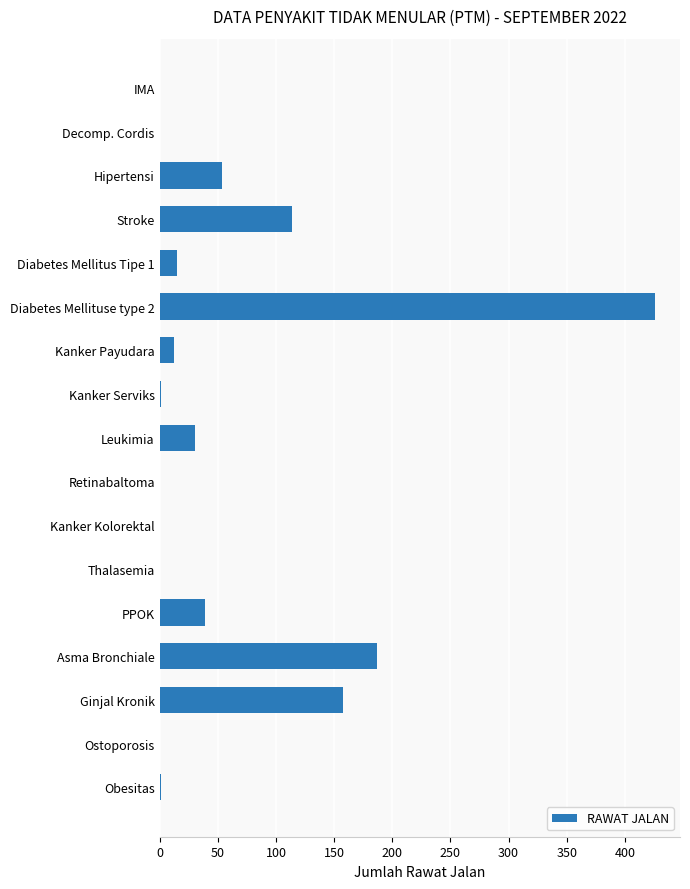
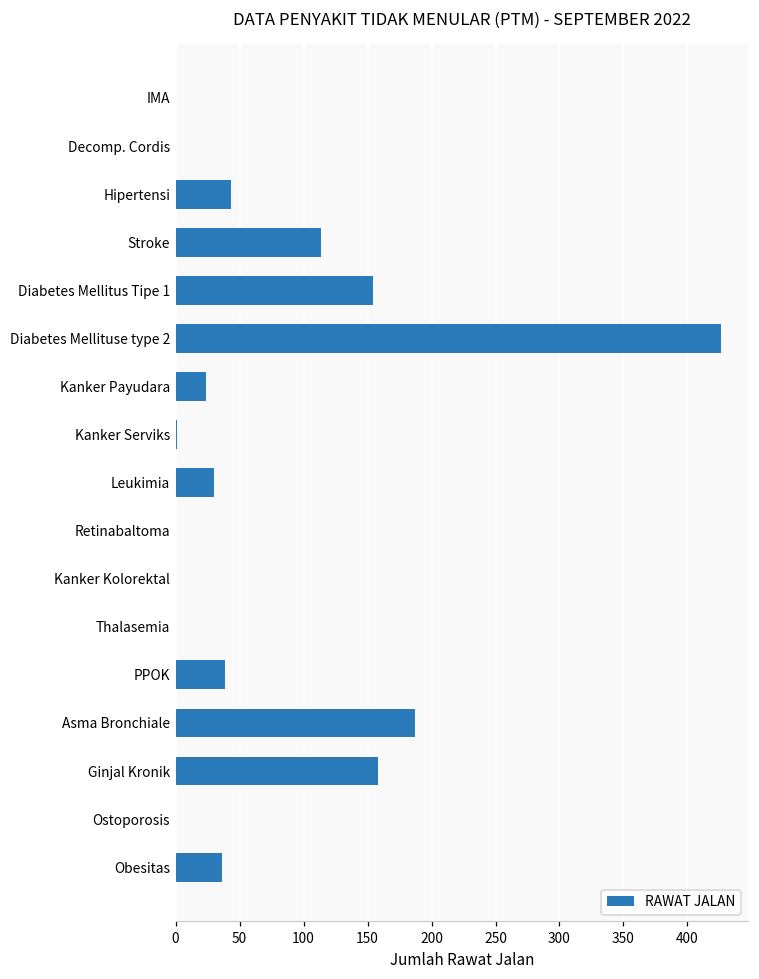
  {
    "IMA": 0,
    "Decomp. Cordis": 0,
-   "Hipertensi": 54,
+   "Hipertensi": 43,
    "Stroke": 114,
-   "Diabetes Mellitus Tipe 1": 15,
+   "Diabetes Mellitus Tipe 1": 154,
    "Diabetes Mellituse type 2": 426,
-   "Kanker Payudara": 12,
+   "Kanker Payudara": 24,
    "Leukimia": 30,
    "Retinabaltoma": 0,
    "Kanker Kolorektal": 0,
    "Thalasemia": 0,
    "PPOK": 39,
    "Asma Bronchiale": 187,
    "Ginjal Kronik": 158,
    "Ostoporosis": 0,
-   "Obesitas": 1
+   "Obesitas": 36
  }
